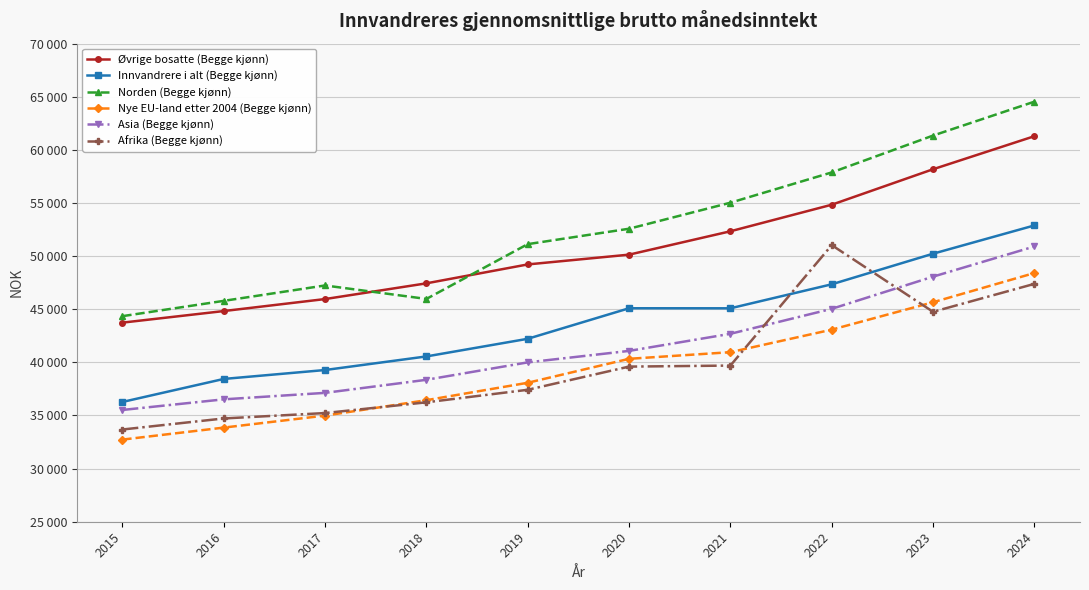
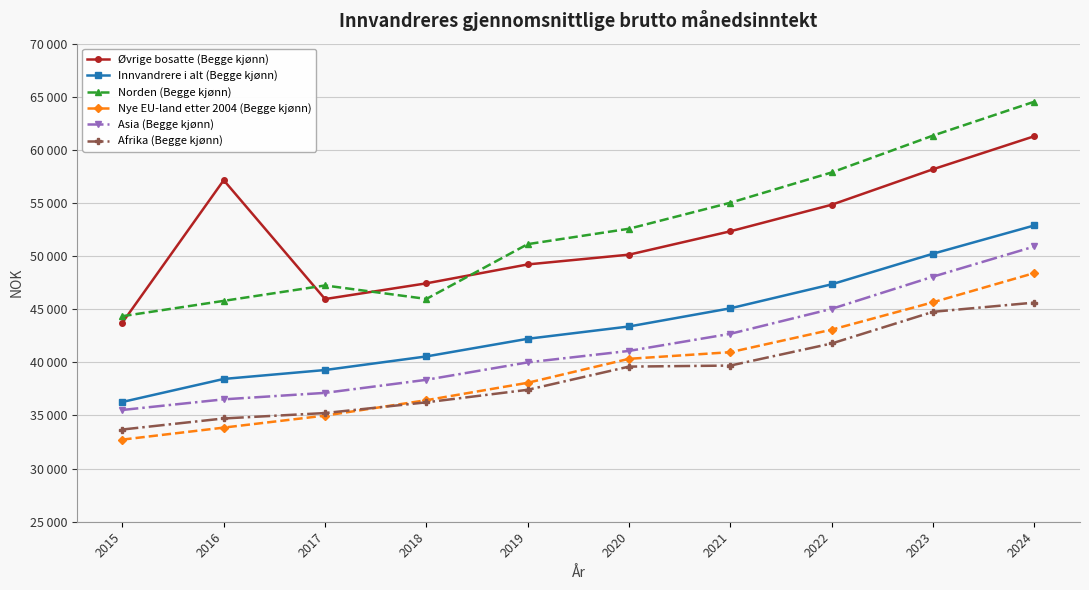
  {
    "Øvrige bosatte (Begge kjønn)": {
      "2015": 43700,
-     "2016": 44800,
+     "2016": 57100,
      "2017": 46000,
      "2018": 47400,
      "2019": 49200,
      "2020": 50100,
      "2021": 52300,
      "2022": 54800,
      "2023": 58200,
      "2024": 61300
    },
    "Innvandrere i alt (Begge kjønn)": {
      "2015": 36300,
      "2016": 38400,
      "2017": 39300,
      "2018": 40600,
      "2019": 42200,
-     "2020": 45100,
+     "2020": 43400,
      "2021": 45100,
      "2022": 47400,
      "2023": 50200,
      "2024": 52900
    },
    "Norden (Begge kjønn)": {
      "2015": 44400,
      "2016": 45800,
      "2017": 47200,
      "2018": 46000,
      "2019": 51100,
      "2020": 52600,
      "2021": 55000,
      "2022": 57900,
      "2023": 61400,
      "2024": 64500
    },
    "Nye EU-land etter 2004 (Begge kjønn)": {
      "2015": 32700,
      "2016": 33900,
      "2019": 38100,
      "2020": 40300,
      "2021": 41000,
      "2022": 43100,
      "2023": 45700,
      "2024": 48400
    },
    "Asia (Begge kjønn)": {
      "2015": 35500,
      "2016": 36500,
      "2017": 37100,
      "2018": 38400,
      "2019": 40000,
      "2020": 41100,
      "2021": 42700,
      "2022": 45000,
      "2023": 48100,
      "2024": 50900
    },
    "Afrika (Begge kjønn)": {
      "2015": 33700,
      "2016": 34700,
      "2019": 37400,
      "2020": 39600,
      "2021": 39700,
-     "2022": 51000,
+     "2022": 41800,
      "2023": 44800,
-     "2024": 47400
+     "2024": 45600
    }
  }
